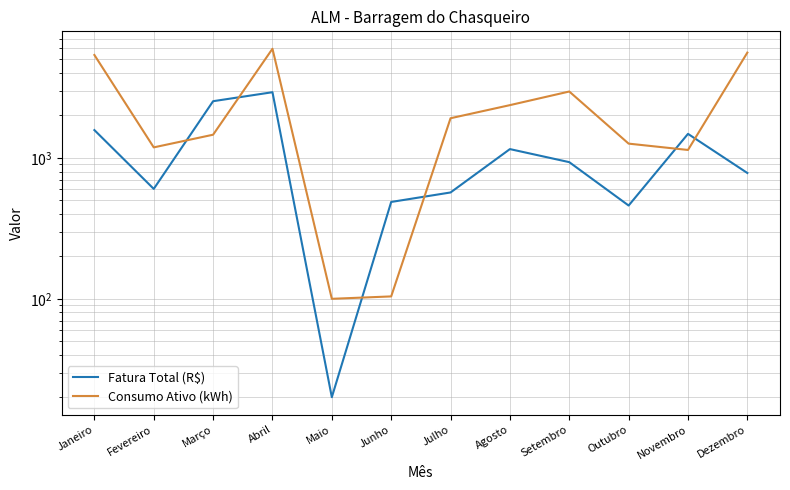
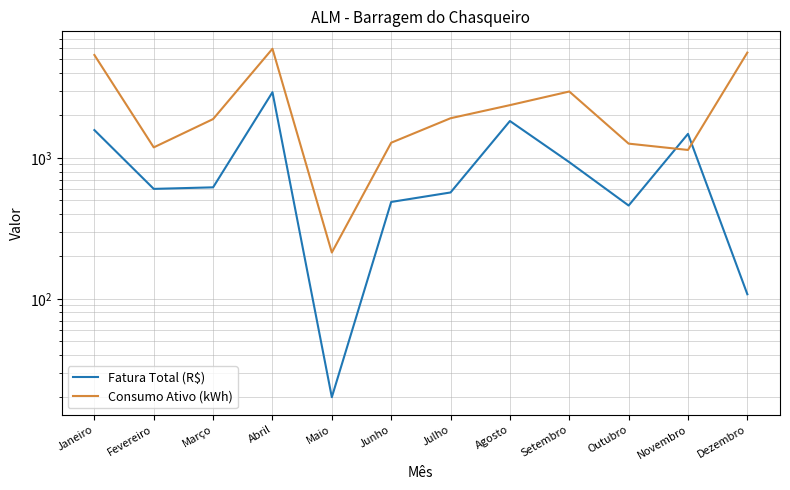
  {
    "Fatura Total (R$)": {
      "Janeiro": 1600,
      "Fevereiro": 600,
-     "Março": 2500,
+     "Março": 600,
      "Abril": 2900,
      "Maio": 20,
      "Junho": 490,
      "Julho": 570,
-     "Agosto": 1200,
+     "Agosto": 1800,
      "Setembro": 900,
      "Outubro": 460,
      "Novembro": 1500,
-     "Dezembro": 800
+     "Dezembro": 110
    },
    "Consumo Ativo (kWh)": {
      "Janeiro": 5400,
      "Fevereiro": 1200,
-     "Março": 1500,
+     "Março": 1900,
      "Abril": 5900,
-     "Maio": 100,
-     "Junho": 100,
+     "Maio": 210,
+     "Junho": 1300,
      "Julho": 1900,
      "Agosto": 2400,
      "Setembro": 3000,
      "Outubro": 1300,
      "Novembro": 1100,
      "Dezembro": 5600
    }
  }
